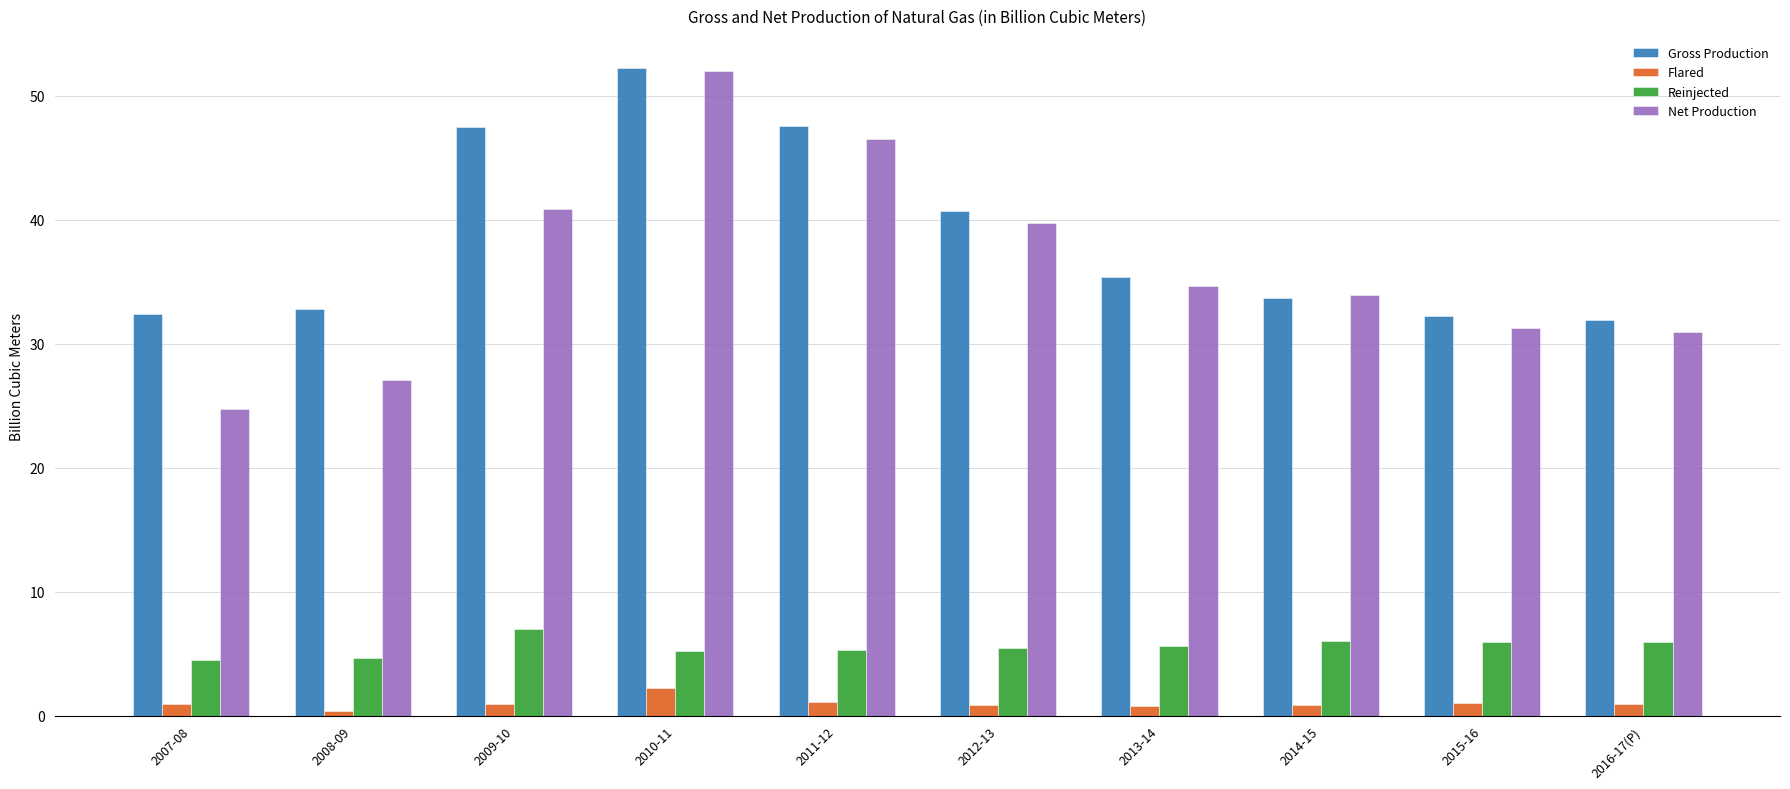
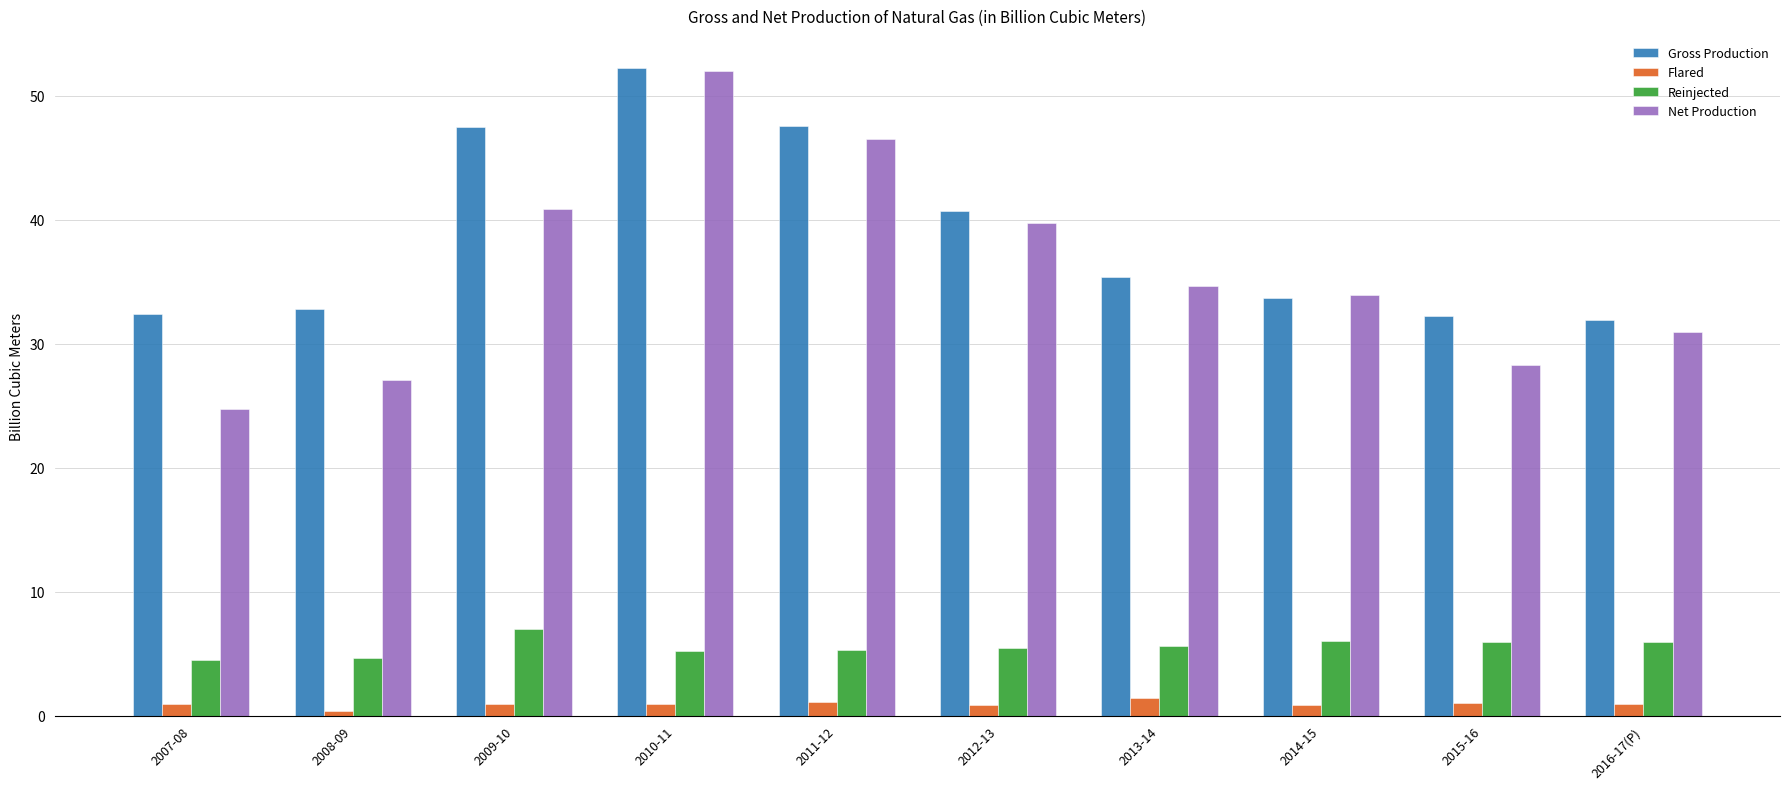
  {
    "Gross Production": {
      "2007-08": 32.4,
      "2008-09": 32.8,
      "2009-10": 47.5,
      "2010-11": 52.2,
      "2011-12": 47.6,
      "2012-13": 40.7,
      "2013-14": 35.4,
      "2014-15": 33.7,
      "2015-16": 32.2,
      "2016-17(P)": 31.9
    },
    "Flared": {
      "2007-08": 0.9,
      "2008-09": 0.4,
      "2009-10": 1.0,
-     "2010-11": 2.3,
+     "2010-11": 1.0,
      "2011-12": 1.1,
      "2012-13": 0.9,
-     "2013-14": 0.8,
+     "2013-14": 1.4,
      "2014-15": 0.9,
      "2015-16": 1.0,
      "2016-17(P)": 1.0
    },
    "Reinjected": {
      "2007-08": 4.5,
      "2008-09": 4.7,
      "2009-10": 7.0,
      "2010-11": 5.2,
      "2011-12": 5.3,
      "2012-13": 5.4,
      "2013-14": 5.7,
      "2014-15": 6.0,
      "2015-16": 5.9,
      "2016-17(P)": 5.9
    },
    "Net Production": {
      "2007-08": 24.7,
      "2008-09": 27.1,
      "2009-10": 40.9,
      "2010-11": 52.0,
      "2011-12": 46.5,
      "2012-13": 39.8,
      "2013-14": 34.6,
      "2014-15": 34.0,
-     "2015-16": 31.2,
+     "2015-16": 28.3,
      "2016-17(P)": 30.9
    }
  }
